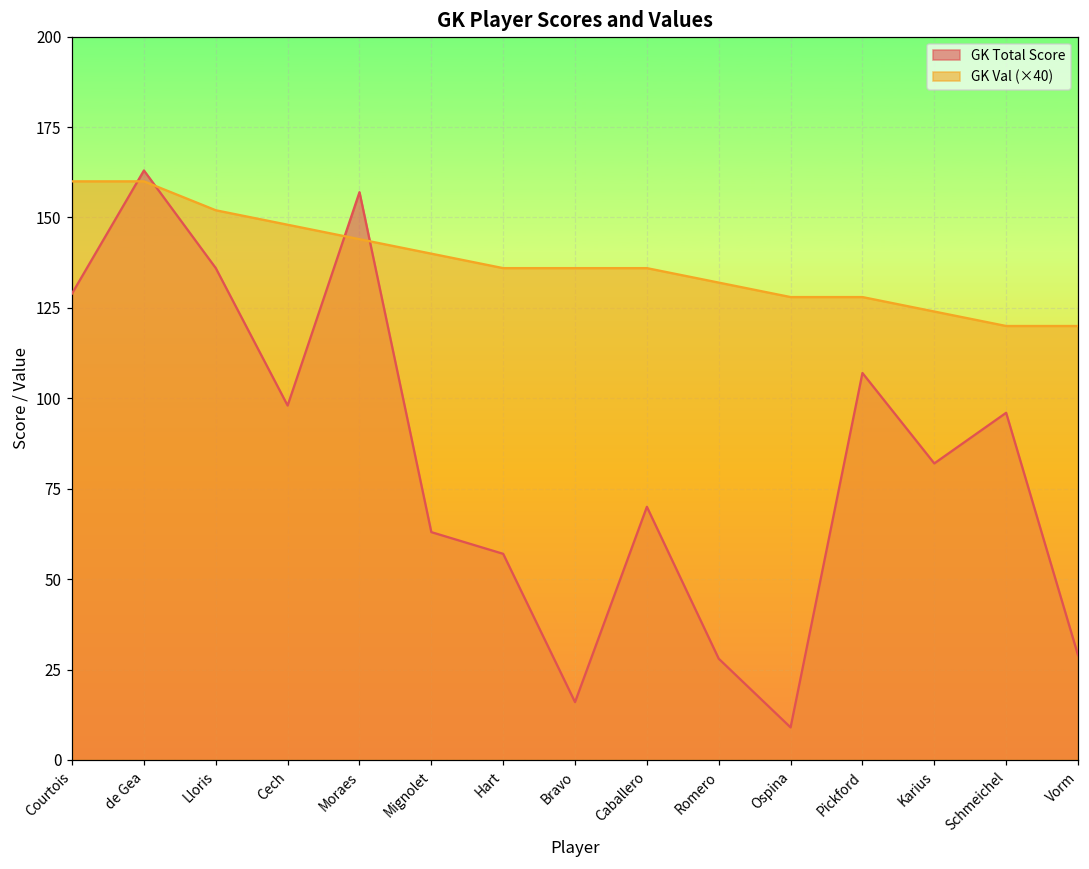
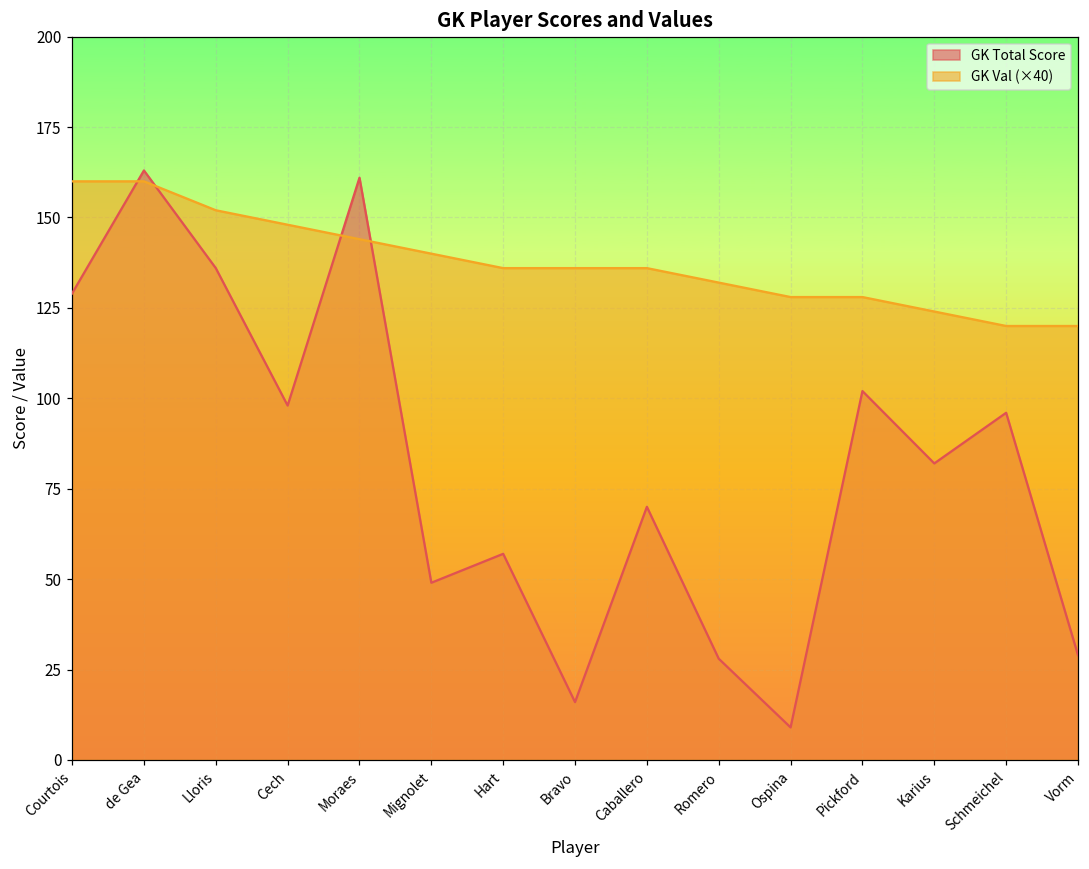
  {
    "GK Total Score": {
      "Courtois": 129,
      "de Gea": 163,
      "Lloris": 136,
      "Cech": 98,
-     "Moraes": 157,
-     "Mignolet": 63,
+     "Moraes": 161,
+     "Mignolet": 49,
      "Hart": 57,
      "Bravo": 16,
      "Caballero": 70,
      "Romero": 28,
      "Ospina": 9,
-     "Pickford": 107,
+     "Pickford": 102,
      "Karius": 82,
      "Schmeichel": 96,
      "Vorm": 29
    },
    "GK Val (×40)": {
      "Courtois": 160,
      "de Gea": 160,
      "Lloris": 152,
      "Cech": 148,
      "Moraes": 144,
      "Mignolet": 140,
      "Hart": 136,
      "Bravo": 136,
      "Caballero": 136,
      "Romero": 132,
      "Ospina": 128,
      "Pickford": 128,
      "Karius": 124,
      "Schmeichel": 120,
      "Vorm": 120
    }
  }
